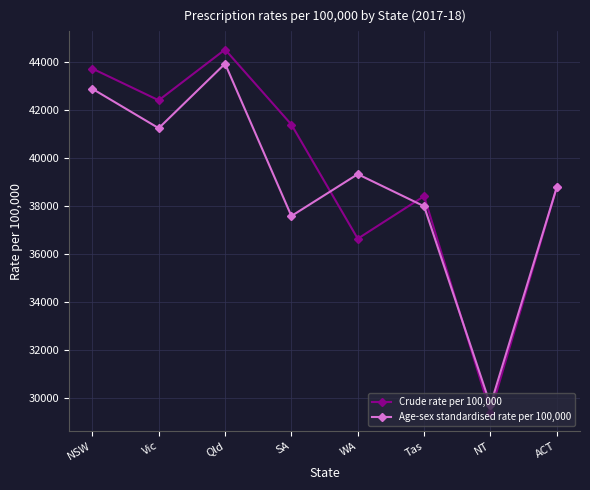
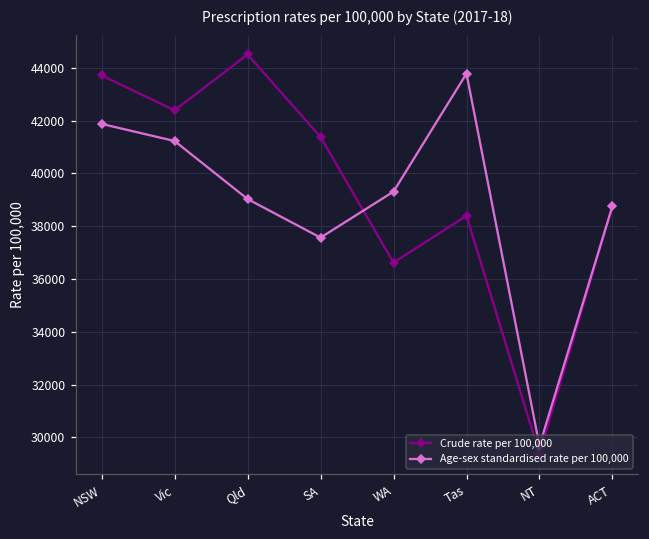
  {
    "Crude rate per 100,000": {
      "NSW": 43700,
      "Vic": 42400,
      "Qld": 44500,
      "SA": 41400,
      "WA": 36600,
      "Tas": 38400
    },
    "Age-sex standardised rate per 100,000": {
-     "NSW": 42900,
+     "NSW": 41900,
      "Vic": 41200,
-     "Qld": 43900,
+     "Qld": 39000,
      "SA": 37600,
      "WA": 39300,
-     "Tas": 38000
+     "Tas": 43800
    }
  }
